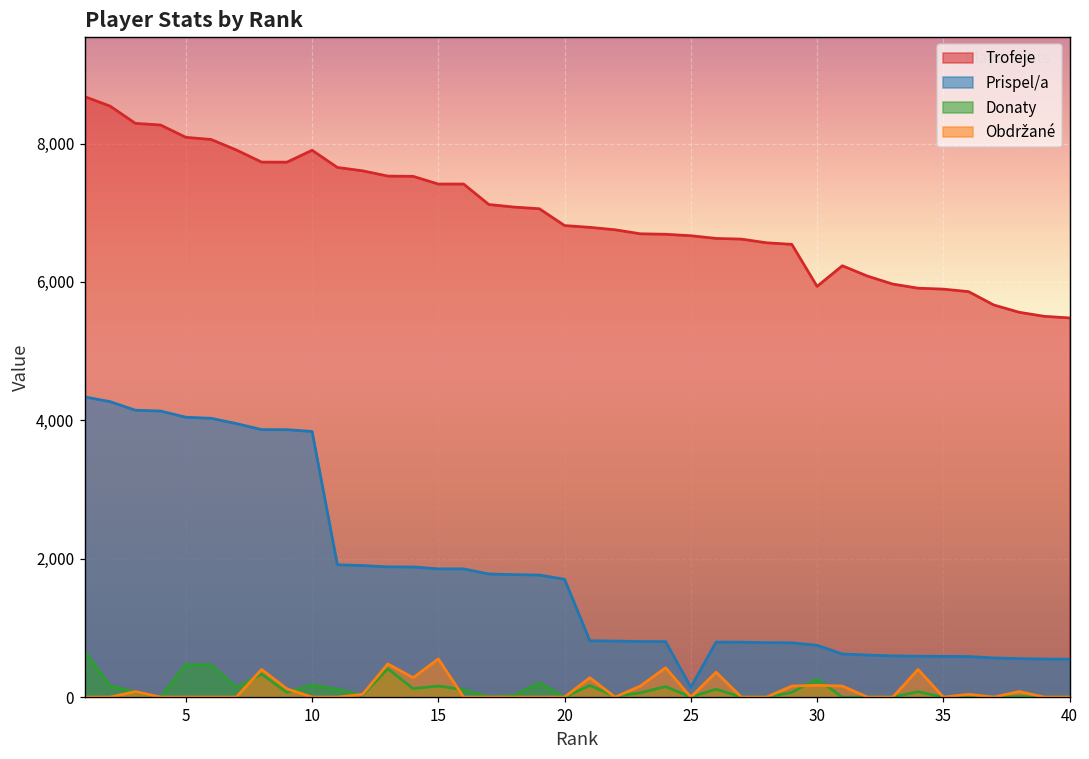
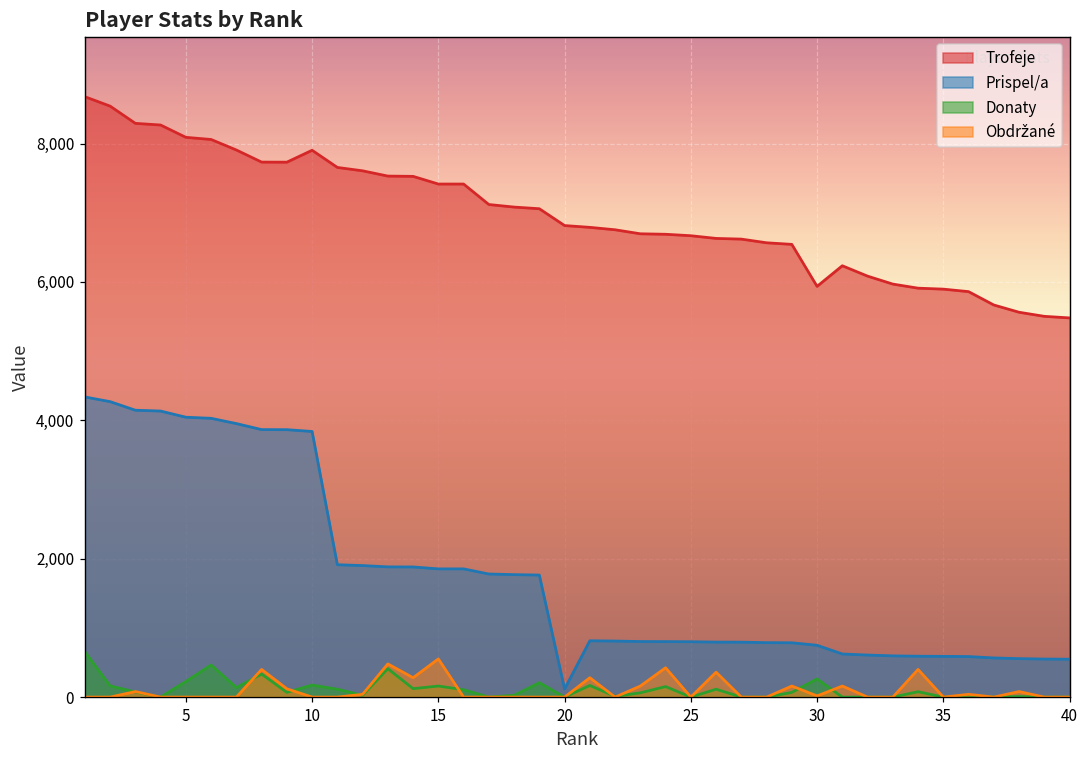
  {
    "Trofeje": {
      "5": "8,100",
      "10": "7,900",
      "15": "7,400",
      "20": "6,800",
      "25": "6,700",
      "30": "5,900",
      "35": "5,900",
      "40": "5,500"
    },
    "Prispel/a": {
      "5": "4,000",
      "10": "3,800",
      "15": "1,900",
-     "20": "1,700",
-     "25": "100",
+     "20": "100",
+     "25": "800",
      "30": "700",
      "35": "600",
      "40": "500"
    },
    "Donaty": {
-     "5": "500",
+     "5": "200",
      "10": "200",
      "15": "200",
      "30": "300"
    },
    "Obdržané": {
      "5": "0",
      "10": "0",
      "15": "600",
-     "30": "200"
+     "30": "0"
    }
  }
